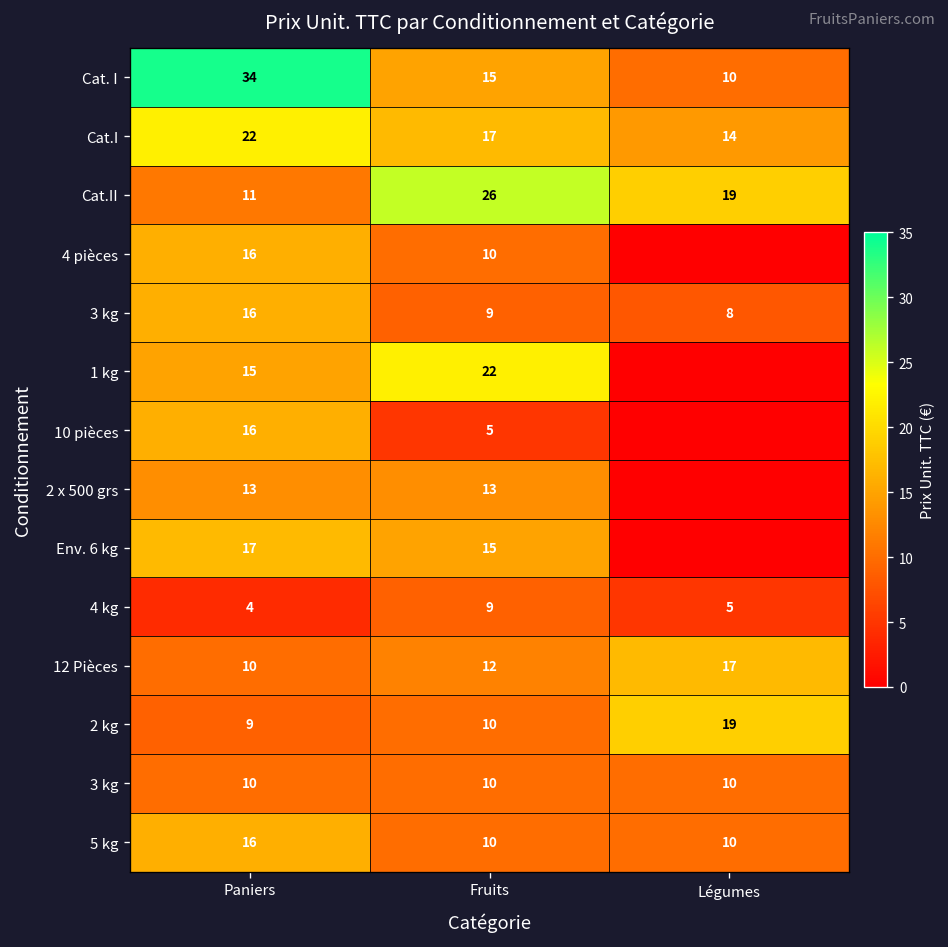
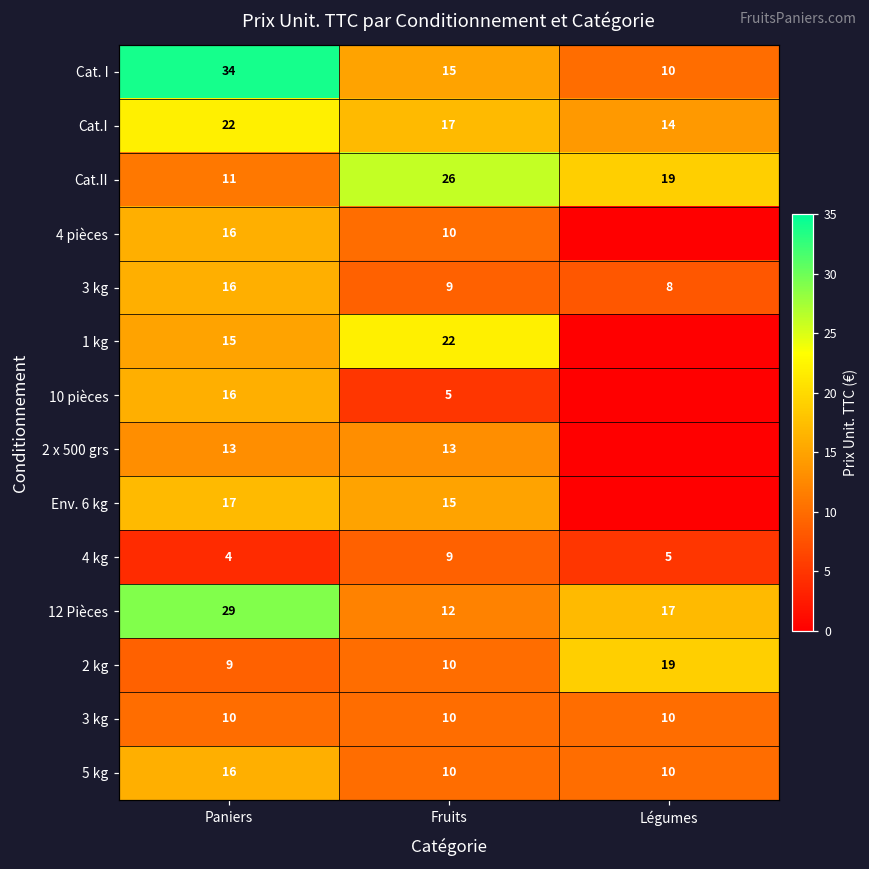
  {
    "Cat. I": {
      "Paniers": 34,
      "Fruits": 15,
      "Légumes": 10
    },
    "Cat.I": {
      "Paniers": 22,
      "Fruits": 17,
      "Légumes": 14
    },
    "Cat.II": {
      "Paniers": 11,
      "Fruits": 26,
      "Légumes": 19
    },
    "4 pièces": {
      "Paniers": 16,
      "Fruits": 10
    },
    "1 kg": {
      "Paniers": 15,
      "Fruits": 22
    },
    "10 pièces": {
      "Paniers": 16,
      "Fruits": 5
    },
    "2 x 500 grs": {
      "Paniers": 13,
      "Fruits": 13
    },
    "Env. 6 kg": {
      "Paniers": 17,
      "Fruits": 15
    },
    "4 kg": {
      "Paniers": 4,
      "Fruits": 9,
      "Légumes": 5
    },
    "12 Pièces": {
-     "Paniers": 10,
+     "Paniers": 29,
      "Fruits": 12,
      "Légumes": 17
    },
    "2 kg": {
      "Paniers": 9,
      "Fruits": 10,
      "Légumes": 19
    },
    "5 kg": {
      "Paniers": 16,
      "Fruits": 10,
      "Légumes": 10
    }
  }
